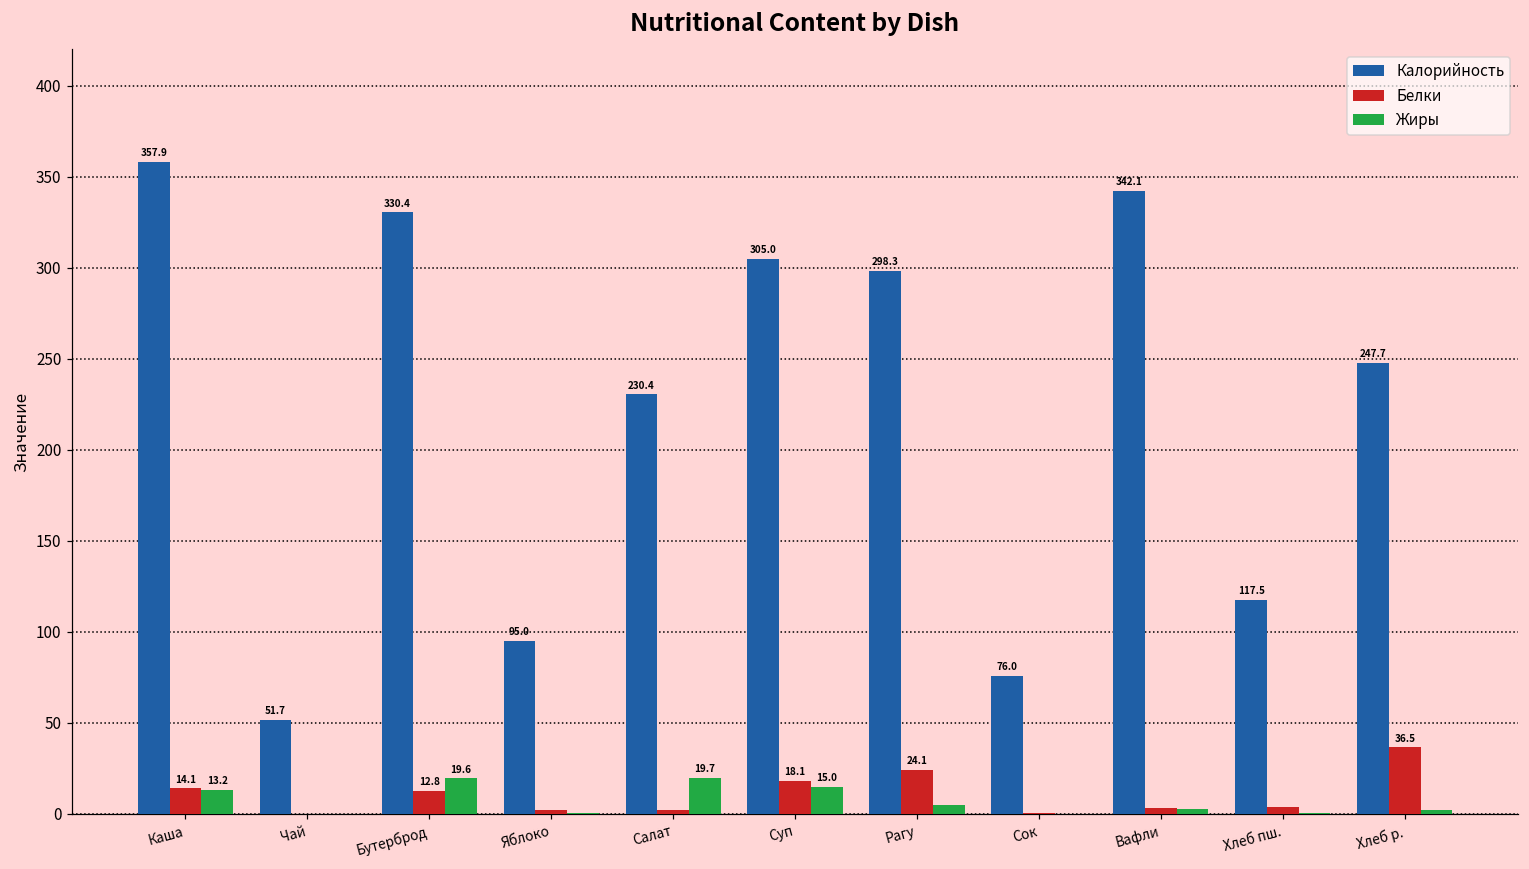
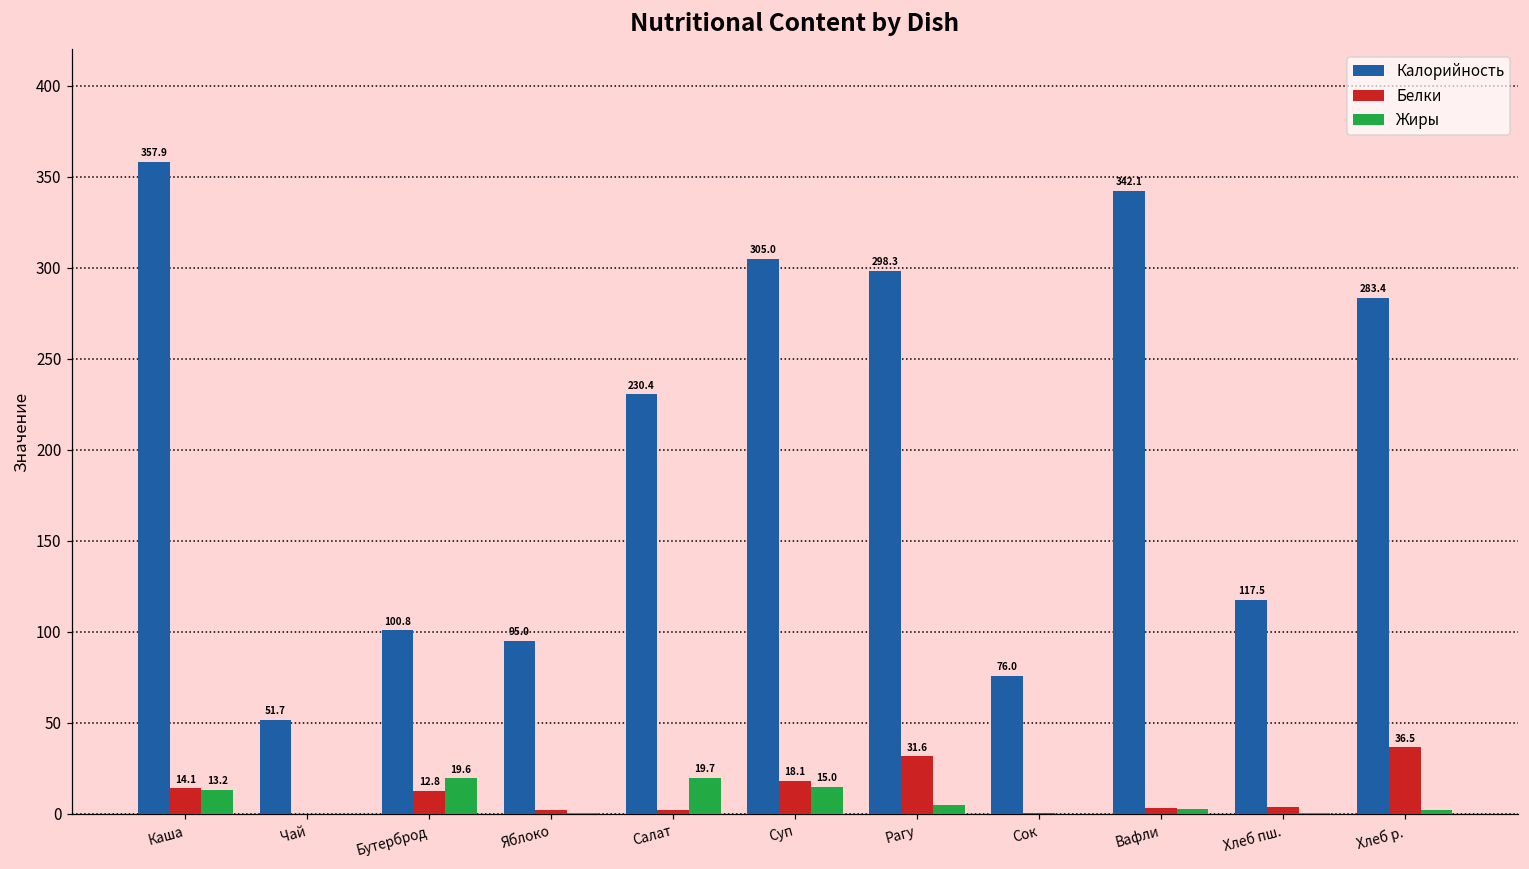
  {
    "Калорийность": {
      "Каша": 357.9,
      "Чай": 51.7,
-     "Бутерброд": 330.4,
+     "Бутерброд": 100.8,
      "Яблоко": 95.0,
      "Салат": 230.4,
      "Суп": 305.0,
      "Рагу": 298.3,
      "Сок": 76.0,
      "Вафли": 342.1,
      "Хлеб пш.": 117.5,
-     "Хлеб р.": 247.7
+     "Хлеб р.": 283.4
    },
    "Белки": {
      "Каша": 14.1,
      "Бутерброд": 12.8,
      "Суп": 18.1,
-     "Рагу": 24.1,
+     "Рагу": 31.6,
      "Хлеб р.": 36.5
    },
    "Жиры": {
      "Каша": 13.2,
      "Бутерброд": 19.6,
      "Салат": 19.7,
      "Суп": 15.0
    }
  }
